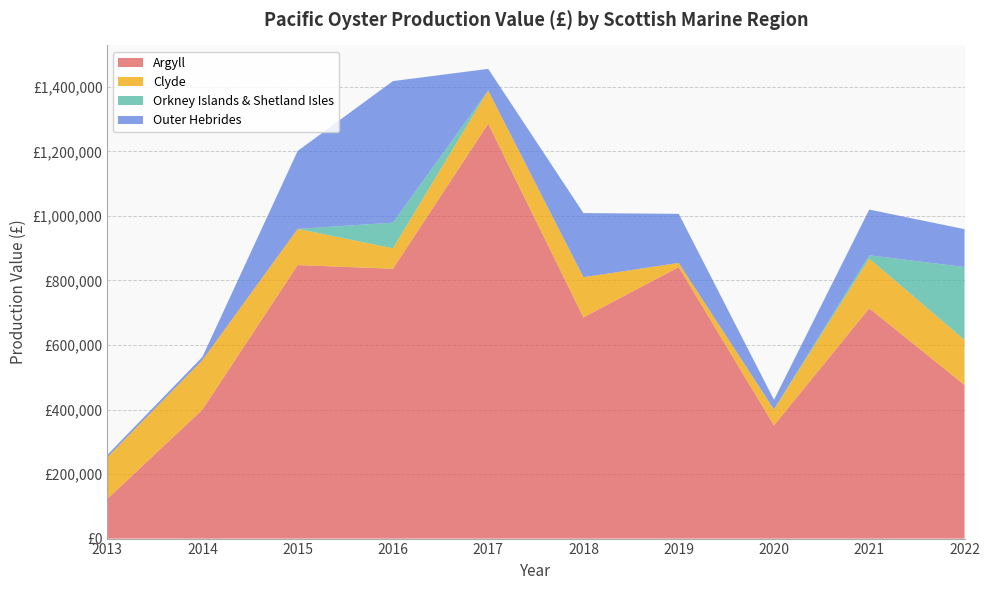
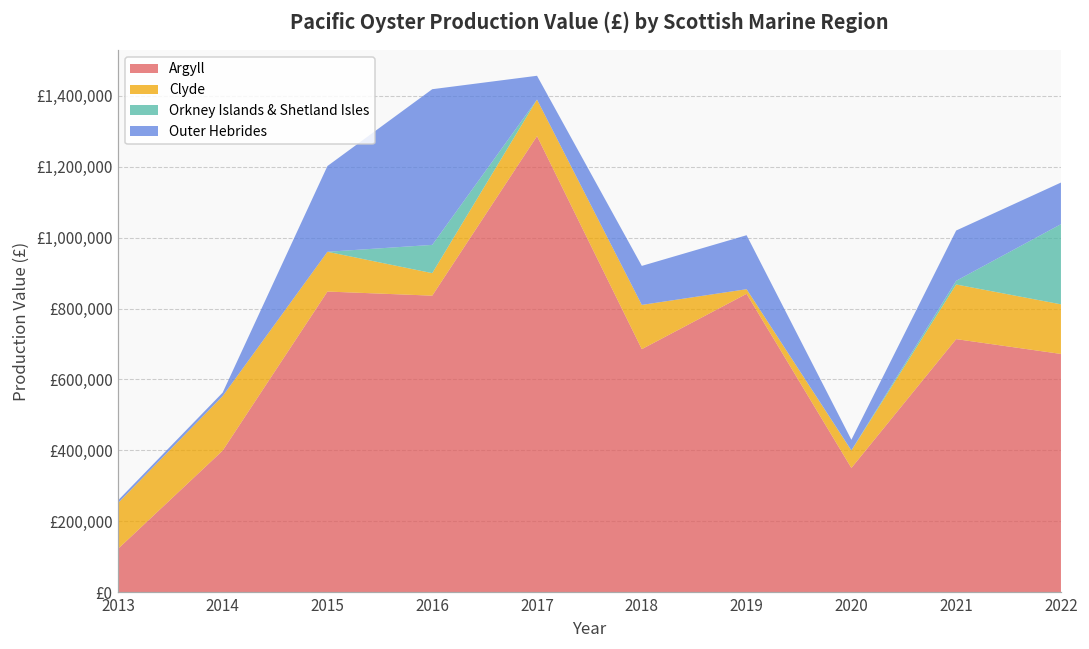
  {
    "Argyll": {
      "2013": "£120,000",
      "2014": "£400,000",
      "2015": "£850,000",
      "2016": "£840,000",
      "2017": "£1,290,000",
      "2018": "£690,000",
      "2019": "£840,000",
      "2020": "£350,000",
      "2021": "£710,000",
-     "2022": "£480,000"
+     "2022": "£670,000"
    },
    "Clyde": {
      "2016": "£60,000",
      "2021": "£150,000",
      "2022": "£140,000"
    },
    "Orkney Islands & Shetland Isles": {
      "2016": "£80,000",
      "2021": "£10,000",
      "2022": "£230,000"
    },
    "Outer Hebrides": {
      "2014": "£10,000",
      "2015": "£240,000",
      "2016": "£440,000",
      "2017": "£70,000",
-     "2018": "£200,000",
+     "2018": "£110,000",
      "2019": "£150,000",
      "2020": "£30,000",
      "2021": "£140,000",
      "2022": "£120,000"
    }
  }
